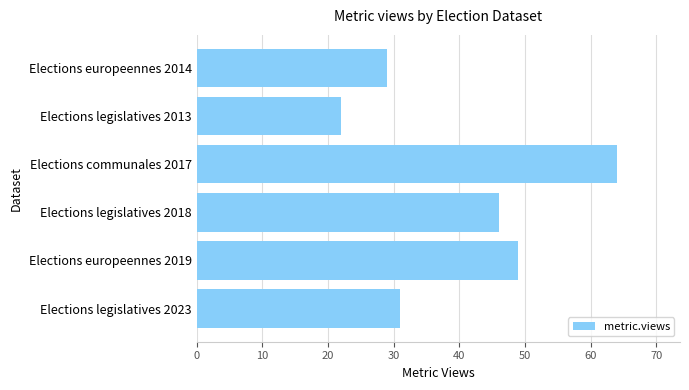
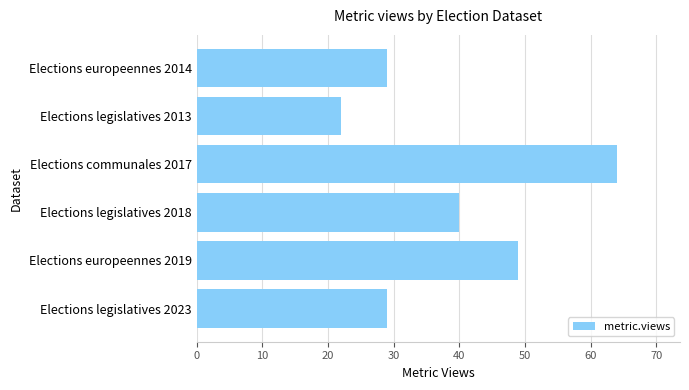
  {
    "Elections europeennes 2014": 29,
    "Elections legislatives 2013": 22,
    "Elections communales 2017": 64,
-   "Elections legislatives 2018": 46,
+   "Elections legislatives 2018": 40,
    "Elections europeennes 2019": 49,
-   "Elections legislatives 2023": 31
+   "Elections legislatives 2023": 29
  }
